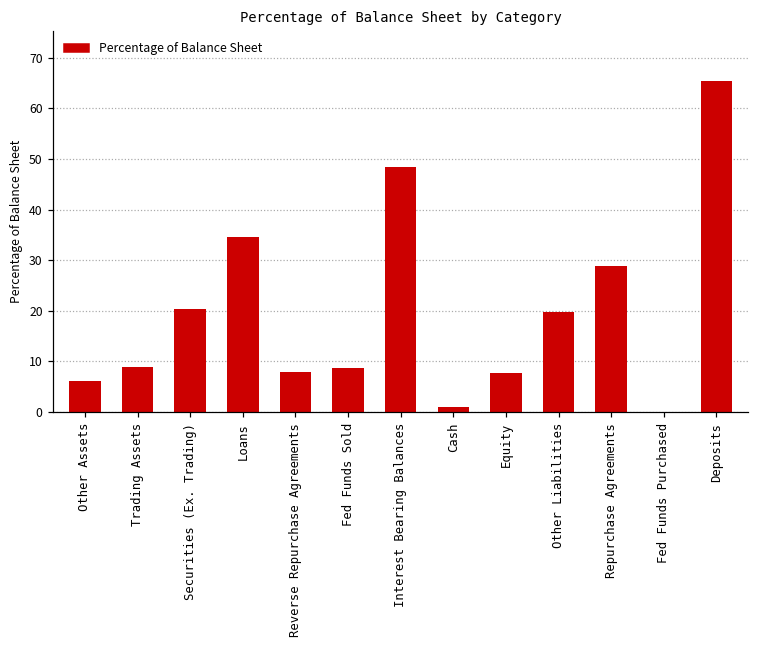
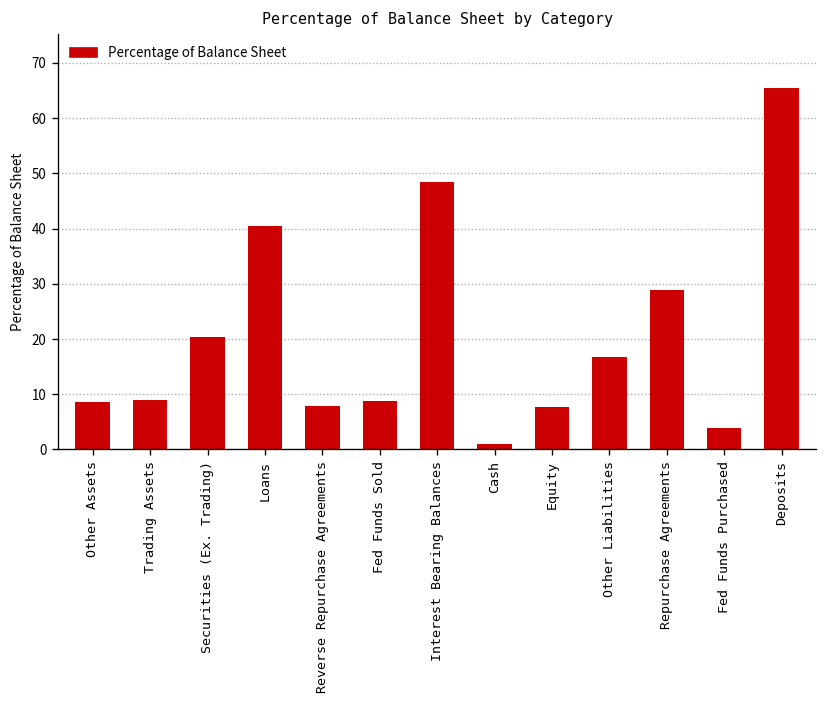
  {
-   "Other Assets": 6,
+   "Other Assets": 9,
    "Trading Assets": 9,
    "Securities (Ex. Trading)": 20,
-   "Loans": 35,
+   "Loans": 40,
    "Reverse Repurchase Agreements": 8,
    "Fed Funds Sold": 9,
    "Interest Bearing Balances": 48,
    "Cash": 1,
    "Equity": 8,
-   "Other Liabilities": 20,
+   "Other Liabilities": 17,
    "Repurchase Agreements": 29,
-   "Fed Funds Purchased": 0,
+   "Fed Funds Purchased": 4,
    "Deposits": 65
  }
